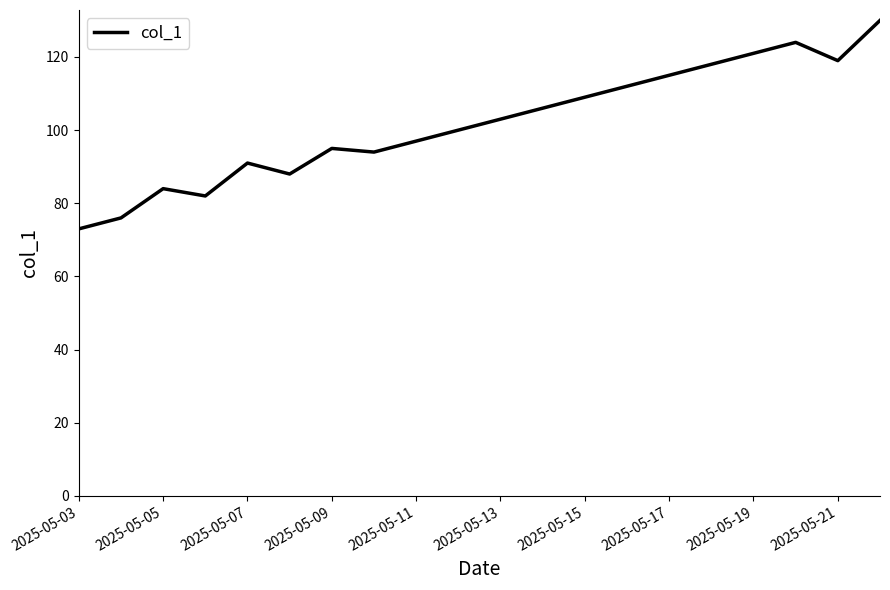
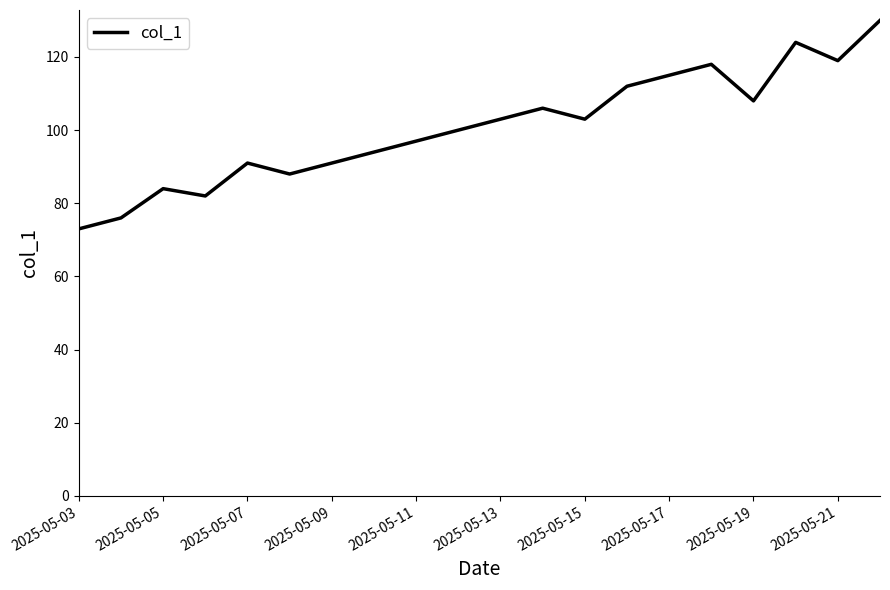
  {
    "2025-05-03": 73,
    "2025-05-05": 84,
    "2025-05-07": 91,
-   "2025-05-09": 95,
+   "2025-05-09": 91,
    "2025-05-11": 97,
    "2025-05-13": 103,
-   "2025-05-15": 109,
+   "2025-05-15": 103,
    "2025-05-17": 115,
-   "2025-05-19": 121,
+   "2025-05-19": 108,
    "2025-05-21": 119
  }
